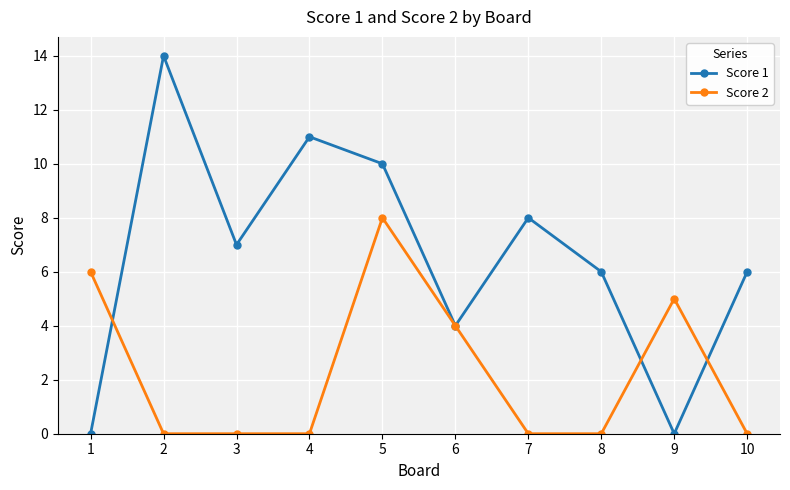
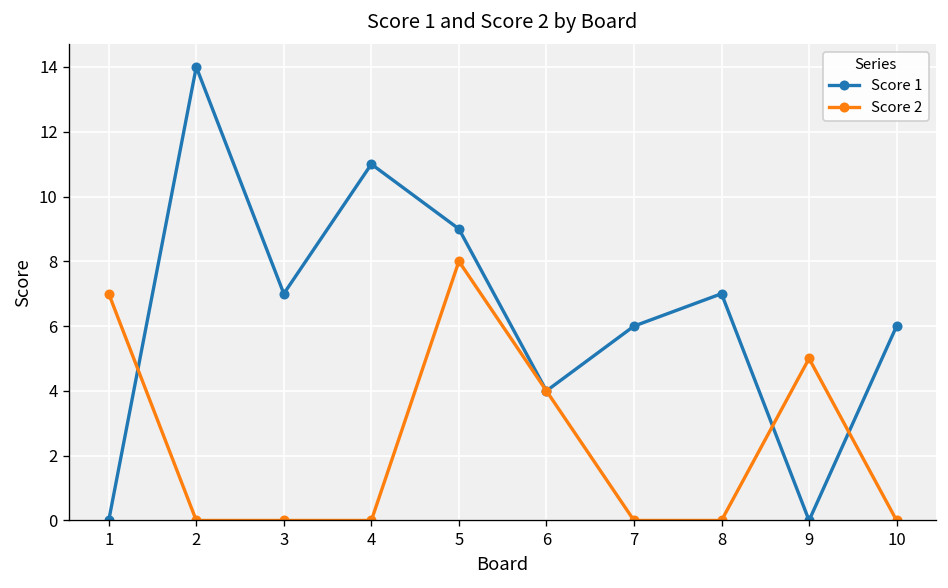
  {
    "Score 1": {
      "1": 0,
      "2": 14,
      "3": 7,
      "4": 11,
-     "5": 10,
-     "7": 8,
-     "8": 6,
+     "5": 9,
+     "7": 6,
+     "8": 7,
      "9": 0,
      "10": 6
    },
    "Score 2": {
-     "1": 6,
+     "1": 7,
      "2": 0,
      "3": 0,
      "4": 0,
      "5": 8,
      "7": 0,
      "8": 0,
      "9": 5,
      "10": 0
    }
  }
